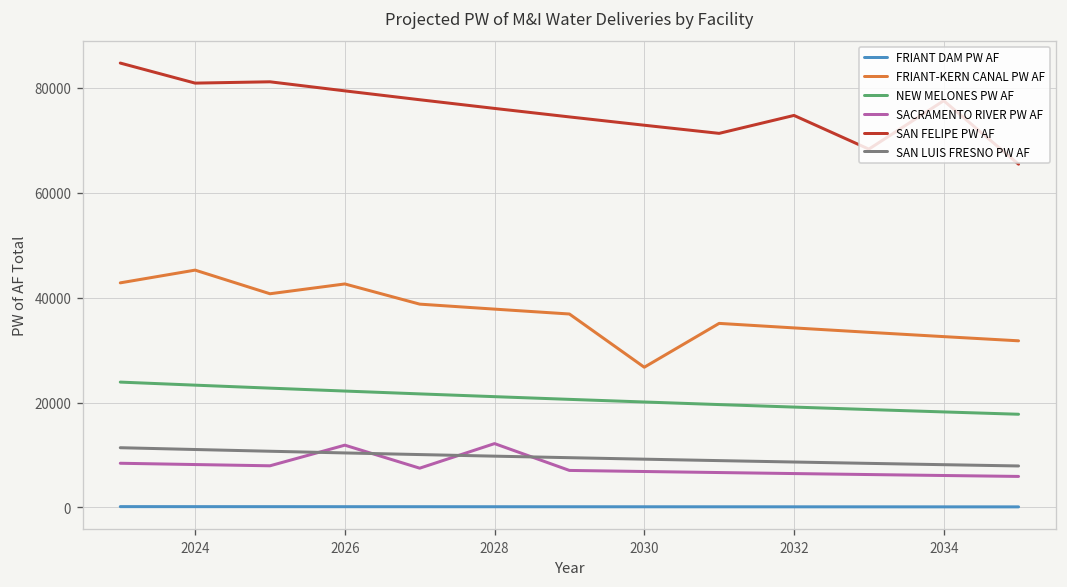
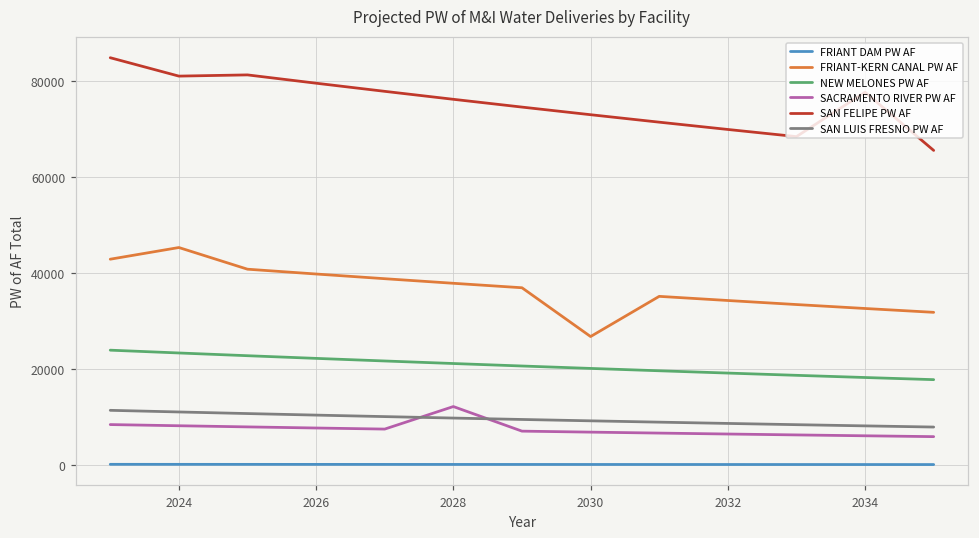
  {
    "FRIANT DAM PW AF": {
      "2024": 0,
      "2026": 0,
      "2028": 0,
      "2030": 0,
      "2032": 0,
      "2034": 0
    },
    "FRIANT-KERN CANAL PW AF": {
      "2024": 45000,
-     "2026": 43000,
+     "2026": 40000,
      "2028": 38000,
      "2030": 27000,
      "2032": 34000,
      "2034": 33000
    },
    "SACRAMENTO RIVER PW AF": {
      "2024": 8000,
-     "2026": 12000,
+     "2026": 8000,
      "2028": 12000,
      "2030": 7000,
      "2032": 6000,
      "2034": 6000
    },
    "SAN FELIPE PW AF": {
      "2024": 81000,
      "2026": 79000,
      "2028": 76000,
      "2030": 73000,
-     "2032": 75000
+     "2032": 70000
    }
  }
